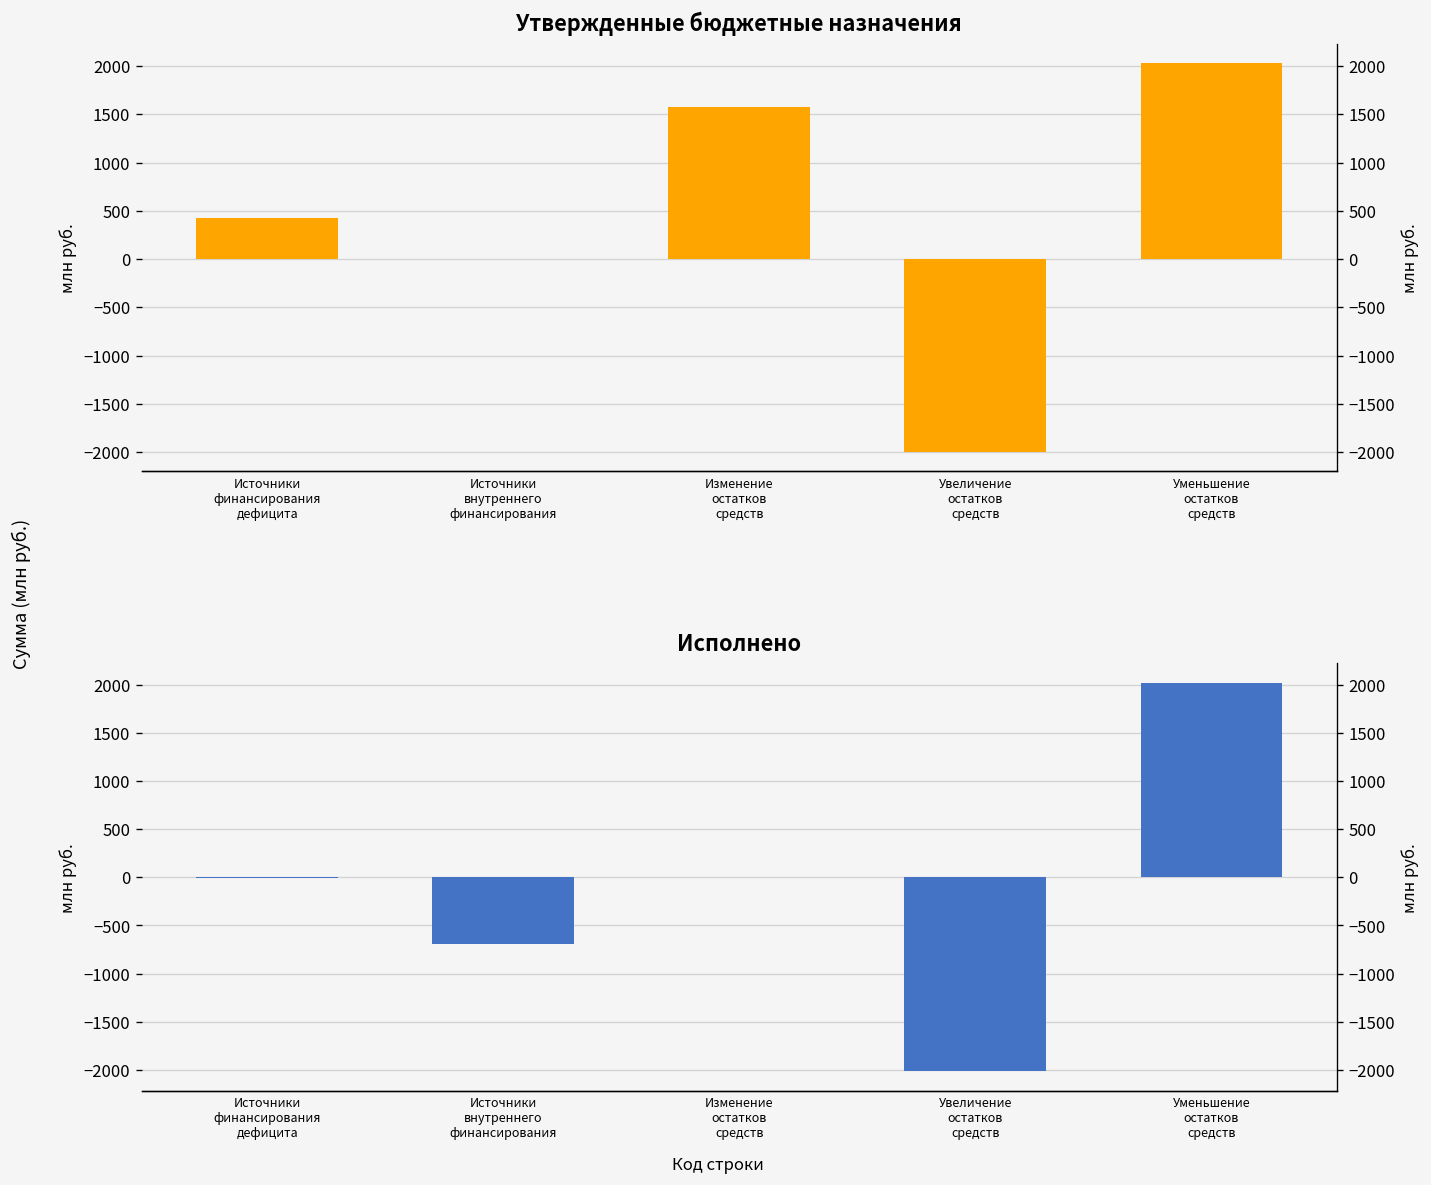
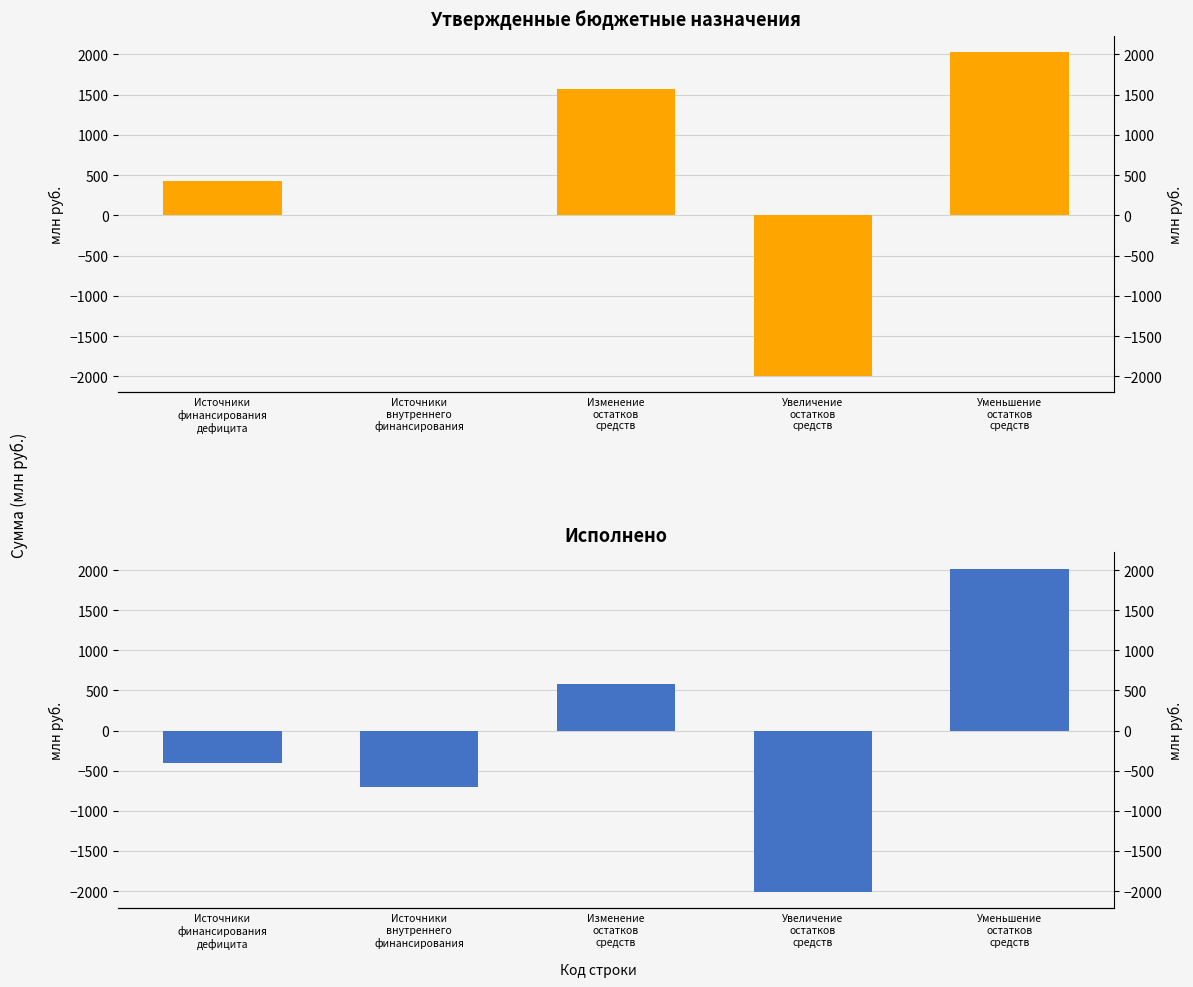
  {
    "Утвержденные бюджетные назначения": {
      "Источники финансирования дефицита": 400,
      "Источники внутреннего финансирования": 0,
      "Изменение остатков средств": 1600,
      "Увеличение остатков средств": -2000,
      "Уменьшение остатков средств": 2000
    },
    "Исполнено": {
-     "Источники финансирования дефицита": 0,
+     "Источники финансирования дефицита": -400,
      "Источники внутреннего финансирования": -700,
-     "Изменение остатков средств": 0,
+     "Изменение остатков средств": 600,
      "Увеличение остатков средств": -2000,
      "Уменьшение остатков средств": 2000
    }
  }
